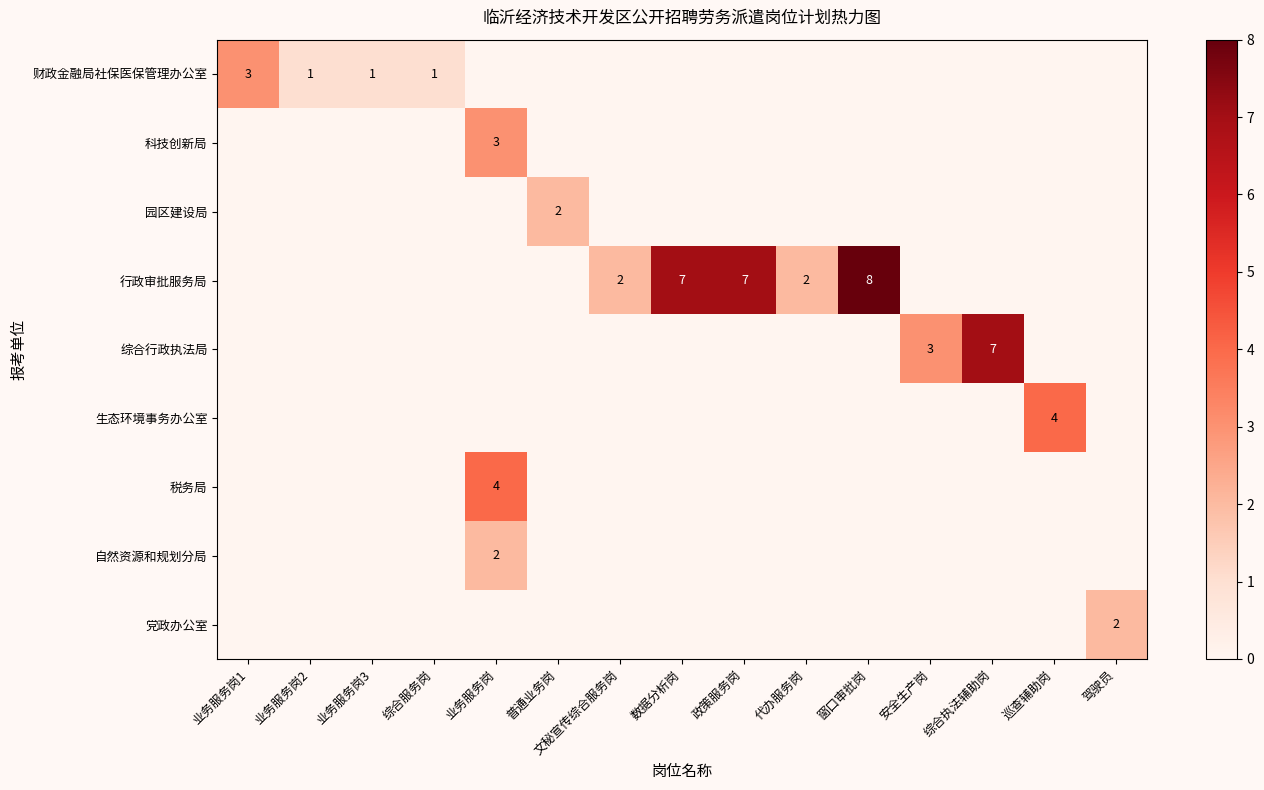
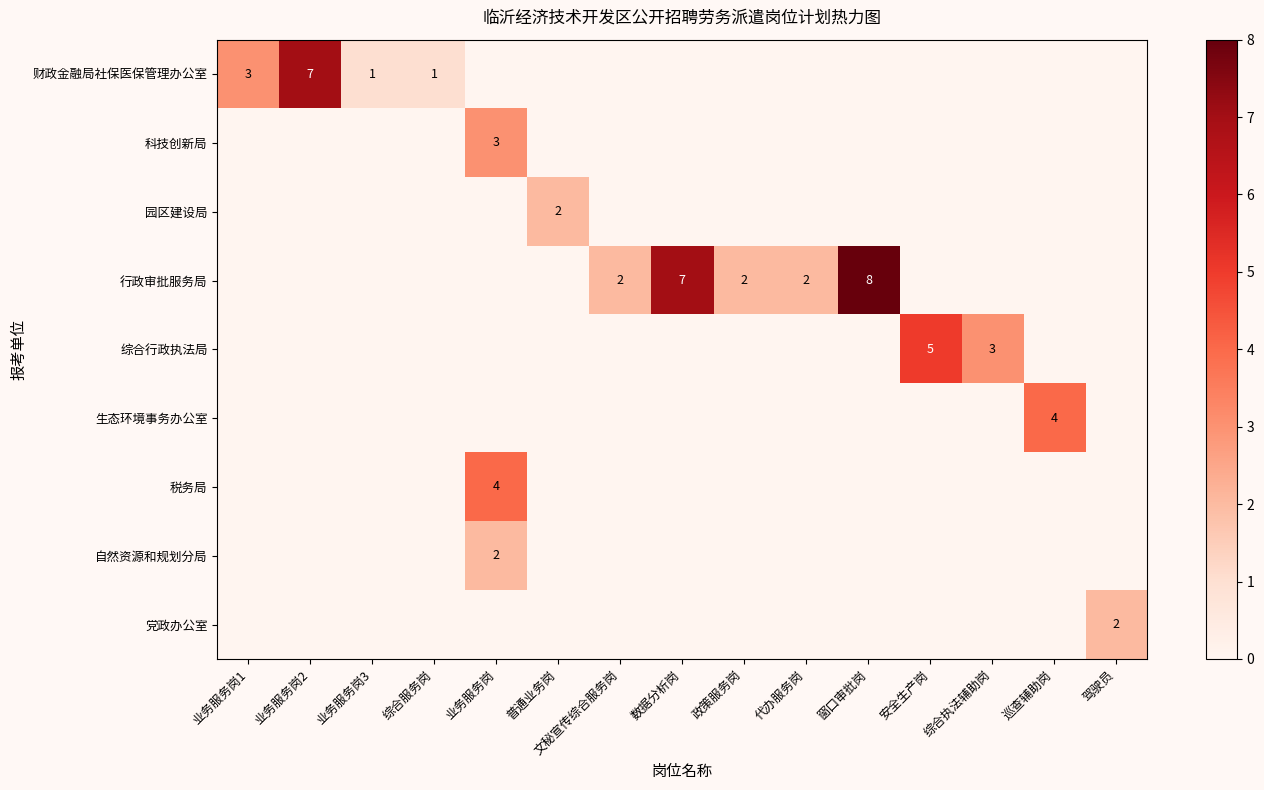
  {
    "财政金融局社保医保管理办公室": {
      "业务服务岗1": 3,
-     "业务服务岗2": 1,
+     "业务服务岗2": 7,
      "业务服务岗3": 1,
      "综合服务岗": 1
    },
    "科技创新局": {
      "业务服务岗": 3
    },
    "园区建设局": {
      "普通业务岗": 2
    },
    "行政审批服务局": {
      "文秘宣传综合服务岗": 2,
      "数据分析岗": 7,
-     "政策服务岗": 7,
+     "政策服务岗": 2,
      "代办服务岗": 2,
      "窗口审批岗": 8
    },
    "综合行政执法局": {
-     "安全生产岗": 3,
-     "综合执法辅助岗": 7
+     "安全生产岗": 5,
+     "综合执法辅助岗": 3
    },
    "生态环境事务办公室": {
      "巡查辅助岗": 4
    },
    "税务局": {
      "业务服务岗": 4
    },
    "自然资源和规划分局": {
      "业务服务岗": 2
    },
    "党政办公室": {
      "驾驶员": 2
    }
  }
